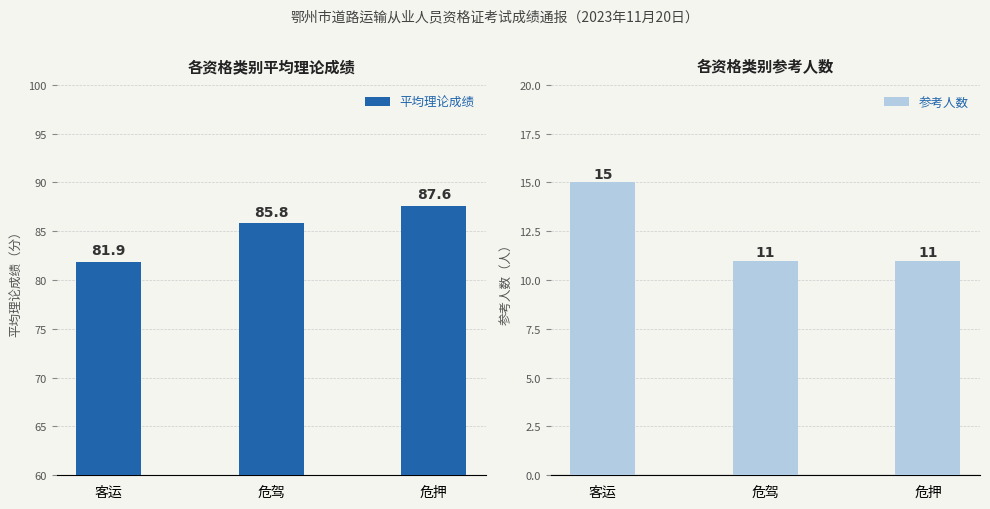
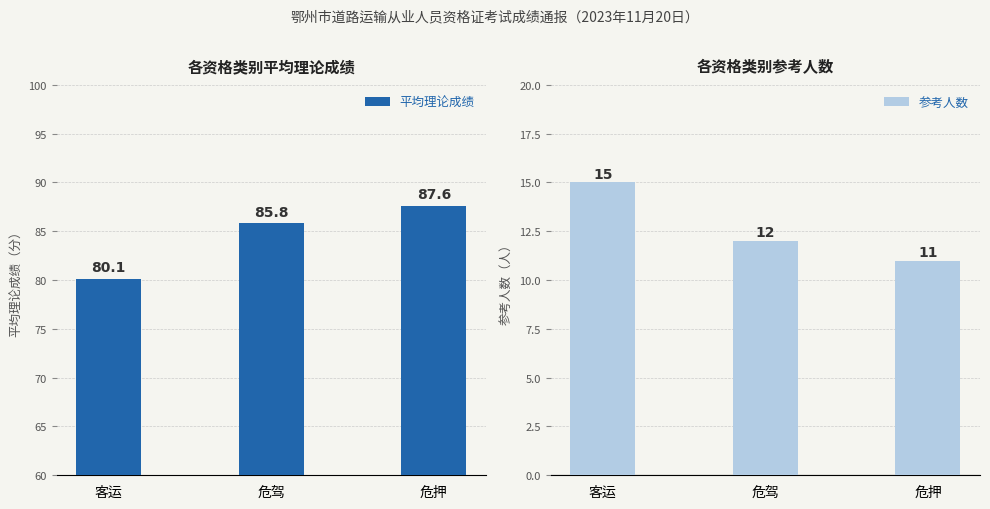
  {
    "各资格类别平均理论成绩": {
-     "客运": 81.9,
+     "客运": 80.1,
      "危驾": 85.8,
      "危押": 87.6
    },
    "各资格类别参考人数": {
      "客运": 15,
-     "危驾": 11,
+     "危驾": 12,
      "危押": 11
    }
  }
